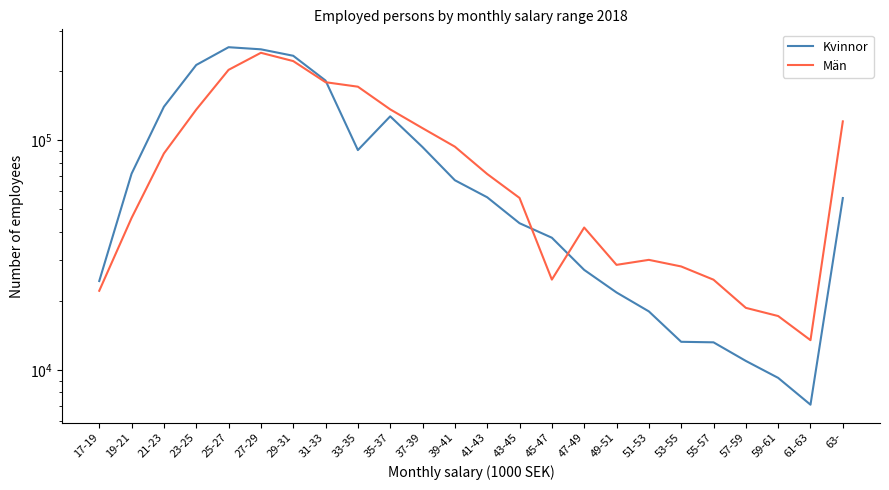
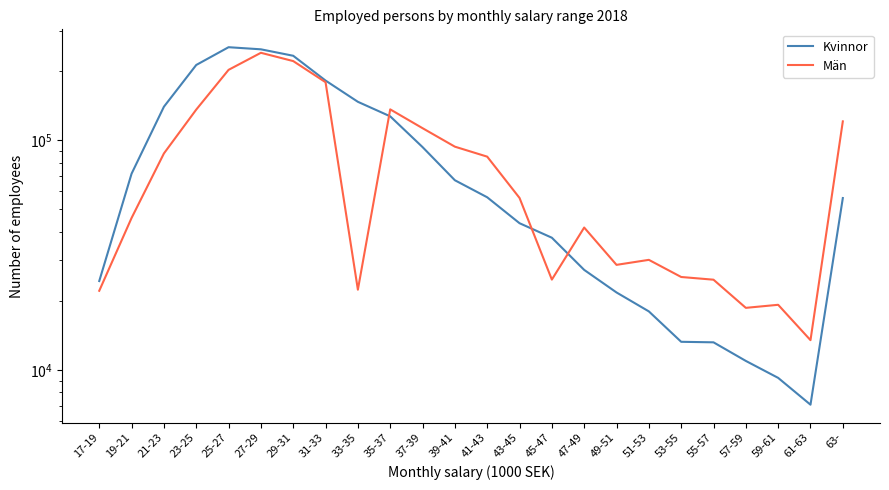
  {
    "Kvinnor": {
      "17-19": 24000,
      "19-21": 72000,
      "21-23": 140000,
      "23-25": 210000,
      "25-27": 250000,
      "27-29": 250000,
      "29-31": 230000,
-     "33-35": 91000,
+     "33-35": 150000,
      "35-37": 130000,
      "37-39": 93000,
      "39-41": 67000,
      "41-43": 56000,
      "43-45": 44000,
      "45-47": 38000,
      "47-49": 27000,
      "49-51": 22000,
      "51-53": 18000,
      "53-55": 13000,
      "55-57": 13000,
      "57-59": 11000,
      "59-61": 9300,
      "61-63": 7100,
      "63-": 56000
    },
    "Män": {
      "17-19": 22000,
      "19-21": 46000,
      "21-23": 88000,
      "23-25": 140000,
      "25-27": 200000,
      "27-29": 240000,
      "29-31": 220000,
-     "33-35": 170000,
+     "33-35": 22000,
      "35-37": 140000,
      "37-39": 110000,
      "39-41": 94000,
-     "41-43": 71000,
+     "41-43": 85000,
      "43-45": 56000,
      "45-47": 25000,
      "47-49": 42000,
      "49-51": 29000,
      "51-53": 30000,
-     "53-55": 28000,
+     "53-55": 25000,
      "55-57": 25000,
      "57-59": 19000,
-     "59-61": 17000,
+     "59-61": 19000,
      "61-63": 14000,
      "63-": 120000
    }
  }
